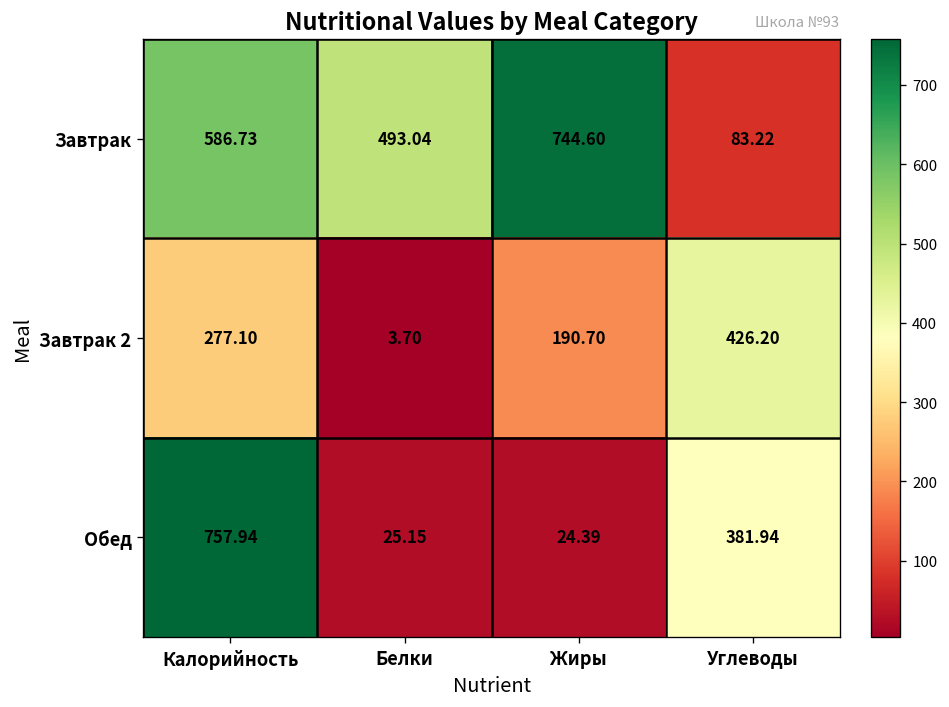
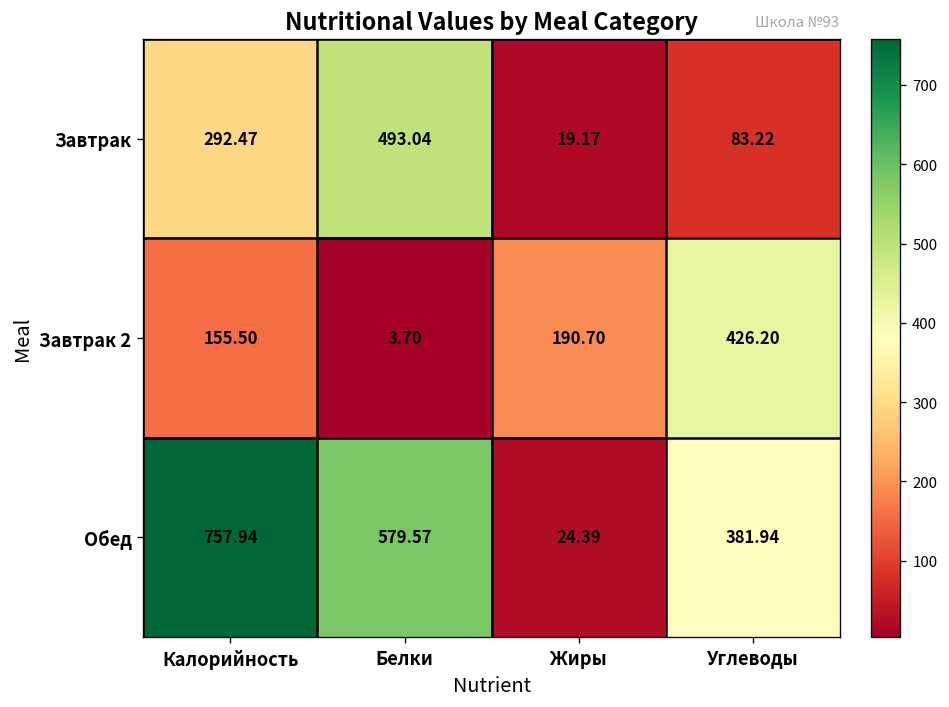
  {
    "Завтрак": {
-     "Калорийность": 586.73,
+     "Калорийность": 292.47,
      "Белки": 493.04,
-     "Жиры": 744.60,
+     "Жиры": 19.17,
      "Углеводы": 83.22
    },
    "Завтрак 2": {
-     "Калорийность": 277.10,
+     "Калорийность": 155.50,
      "Белки": 3.70,
      "Жиры": 190.70,
      "Углеводы": 426.20
    },
    "Обед": {
      "Калорийность": 757.94,
-     "Белки": 25.15,
+     "Белки": 579.57,
      "Жиры": 24.39,
      "Углеводы": 381.94
    }
  }
